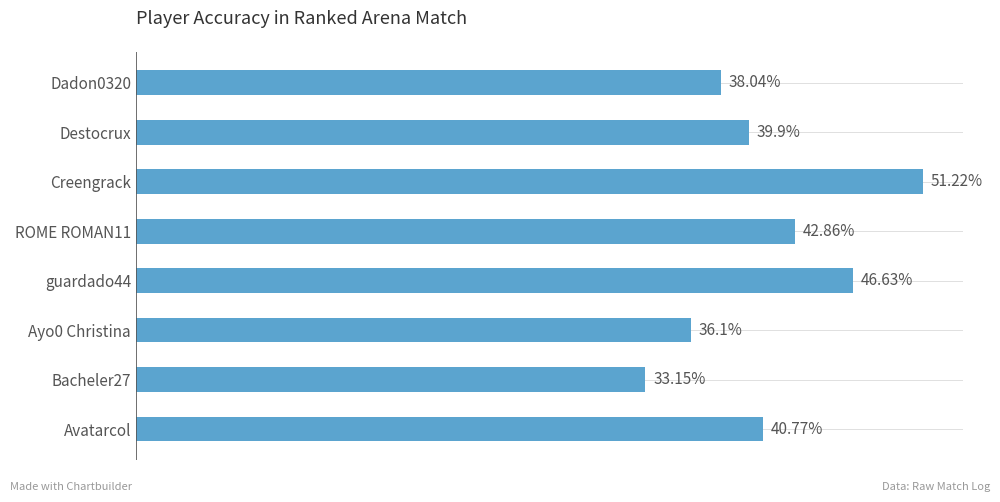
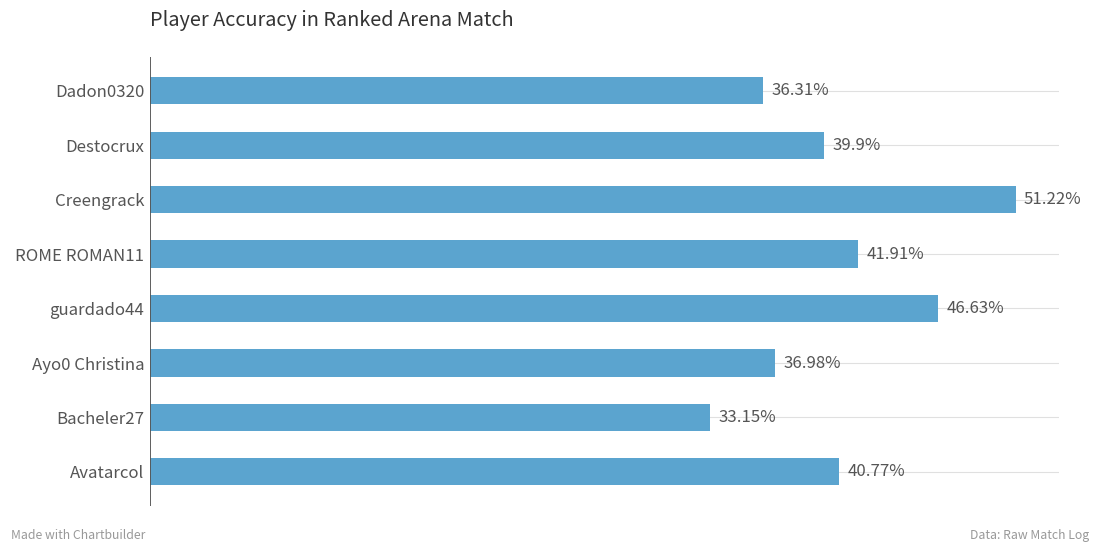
  {
-   "Dadon0320": "38.04%",
+   "Dadon0320": "36.31%",
    "Destocrux": "39.9%",
    "Creengrack": "51.22%",
-   "ROME ROMAN11": "42.86%",
+   "ROME ROMAN11": "41.91%",
    "guardado44": "46.63%",
-   "Ayo0 Christina": "36.1%",
+   "Ayo0 Christina": "36.98%",
    "Bacheler27": "33.15%",
    "Avatarcol": "40.77%"
  }
